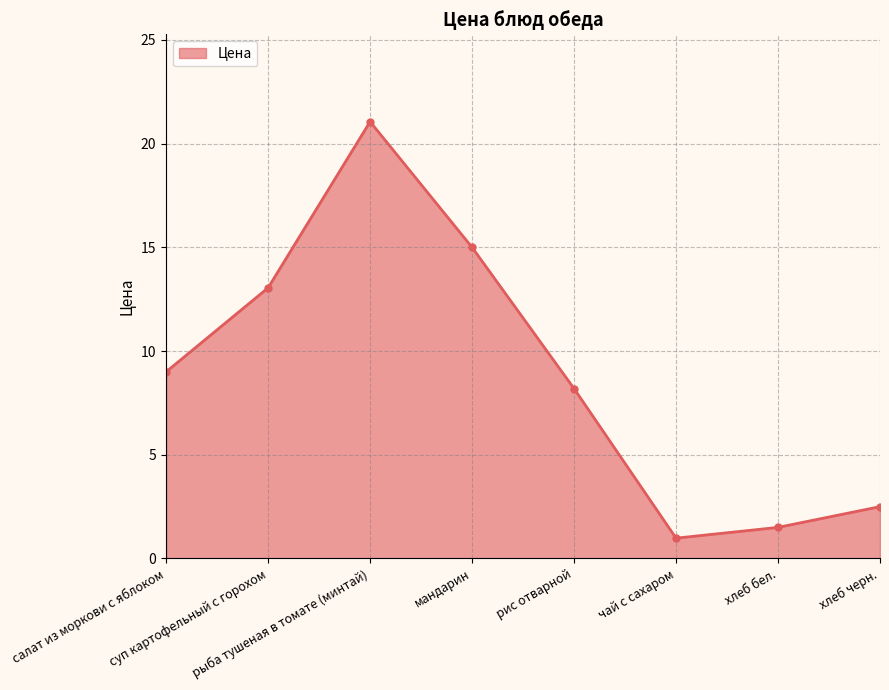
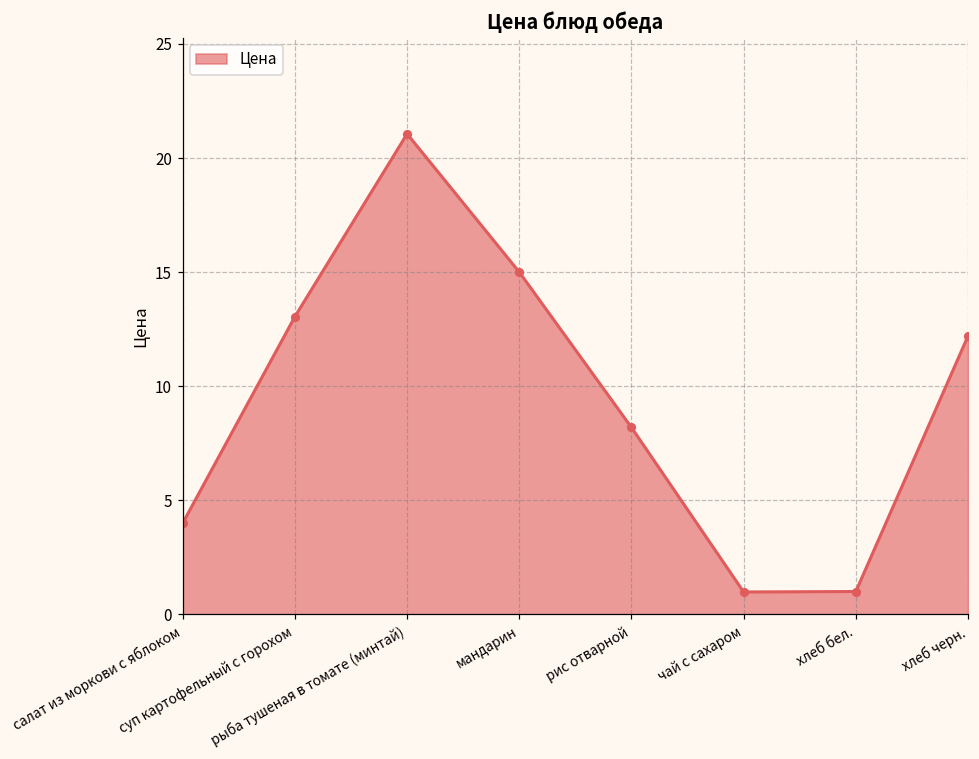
  {
-   "салат из моркови с яблоком": 9,
+   "салат из моркови с яблоком": 4,
    "суп картофельный с горохом": 13.1,
    "рыба тушеная в томате (минтай)": 21.1,
    "мандарин": 15.0,
    "рис отварной": 8.2,
    "чай с сахаром": 1.0,
-   "хлеб бел.": 1.5,
-   "хлеб черн.": 2.5
+   "хлеб бел.": 1.0,
+   "хлеб черн.": 12.2
  }
